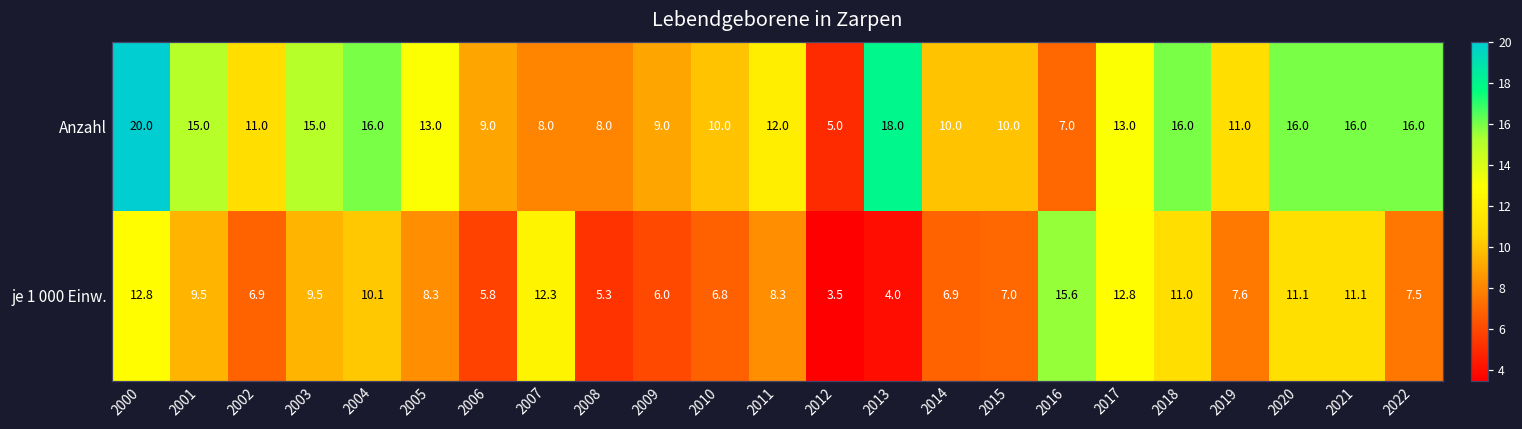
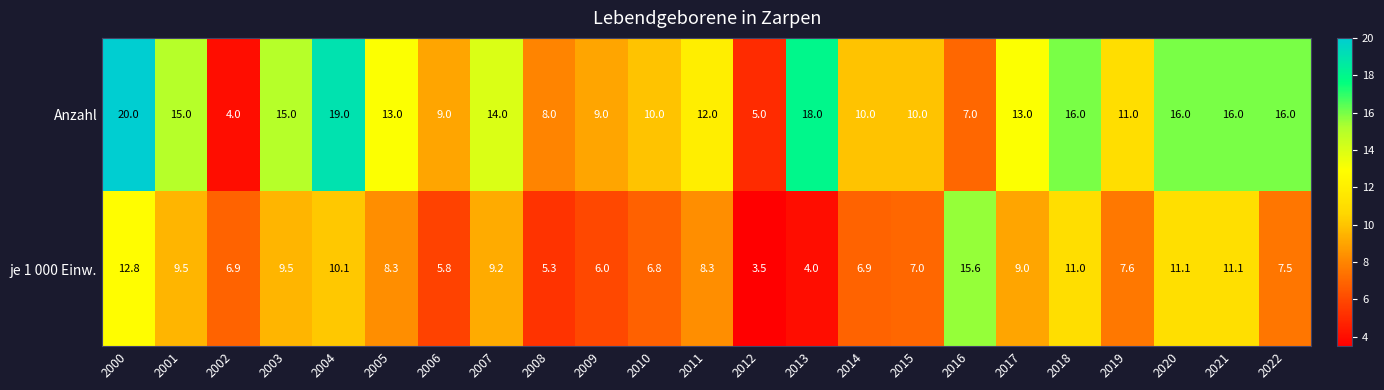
  {
    "Anzahl": {
      "2000": 20.0,
      "2001": 15.0,
-     "2002": 11.0,
+     "2002": 4.0,
      "2003": 15.0,
-     "2004": 16.0,
+     "2004": 19.0,
      "2005": 13.0,
      "2006": 9.0,
-     "2007": 8.0,
+     "2007": 14.0,
      "2008": 8.0,
      "2009": 9.0,
      "2010": 10.0,
      "2011": 12.0,
      "2012": 5.0,
      "2013": 18.0,
      "2014": 10.0,
      "2015": 10.0,
      "2016": 7.0,
      "2017": 13.0,
      "2018": 16.0,
      "2019": 11.0,
      "2020": 16.0,
      "2021": 16.0,
      "2022": 16.0
    },
    "je 1 000 Einw.": {
      "2000": 12.8,
      "2001": 9.5,
      "2002": 6.9,
      "2003": 9.5,
      "2004": 10.1,
      "2005": 8.3,
      "2006": 5.8,
-     "2007": 12.3,
+     "2007": 9.2,
      "2008": 5.3,
      "2009": 6.0,
      "2010": 6.8,
      "2011": 8.3,
      "2012": 3.5,
      "2013": 4.0,
      "2014": 6.9,
      "2015": 7.0,
      "2016": 15.6,
-     "2017": 12.8,
+     "2017": 9.0,
      "2018": 11.0,
      "2019": 7.6,
      "2020": 11.1,
      "2021": 11.1,
      "2022": 7.5
    }
  }
